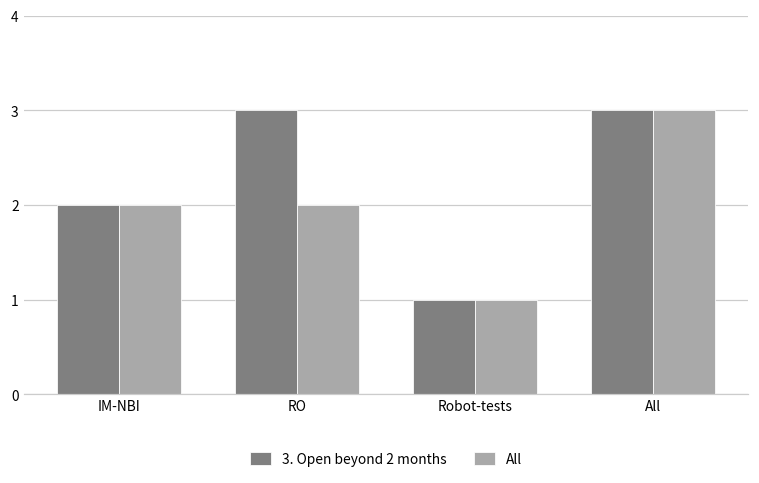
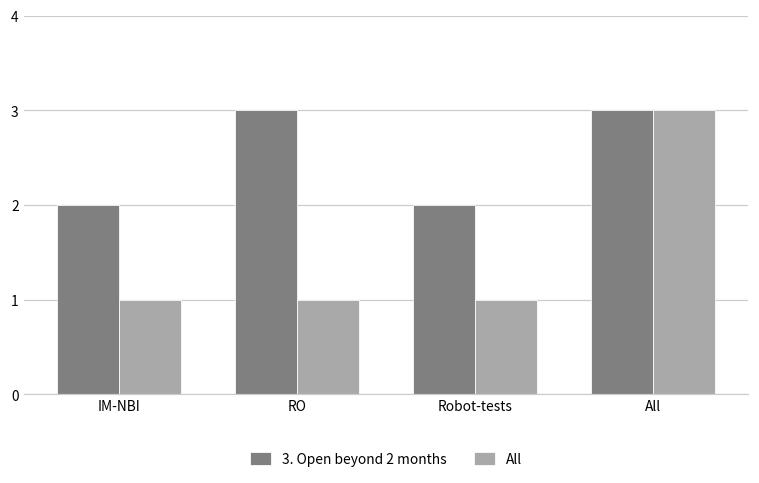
  {
    "3. Open beyond 2 months": {
      "IM-NBI": 2,
      "RO": 3,
-     "Robot-tests": 1,
+     "Robot-tests": 2,
      "All": 3
    },
    "All": {
-     "IM-NBI": 2,
-     "RO": 2,
+     "IM-NBI": 1,
+     "RO": 1,
      "Robot-tests": 1,
      "All": 3
    }
  }
